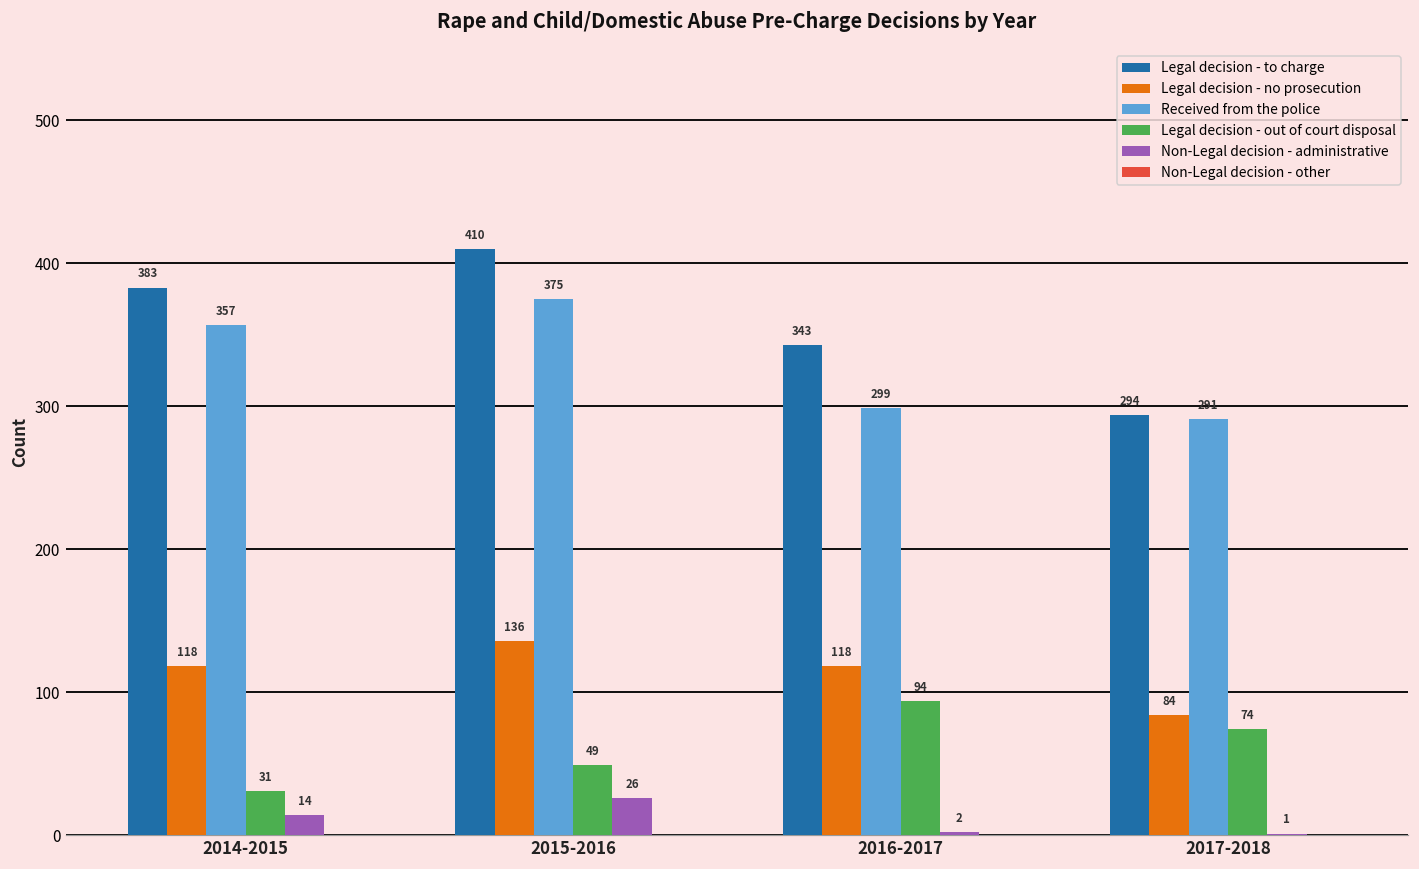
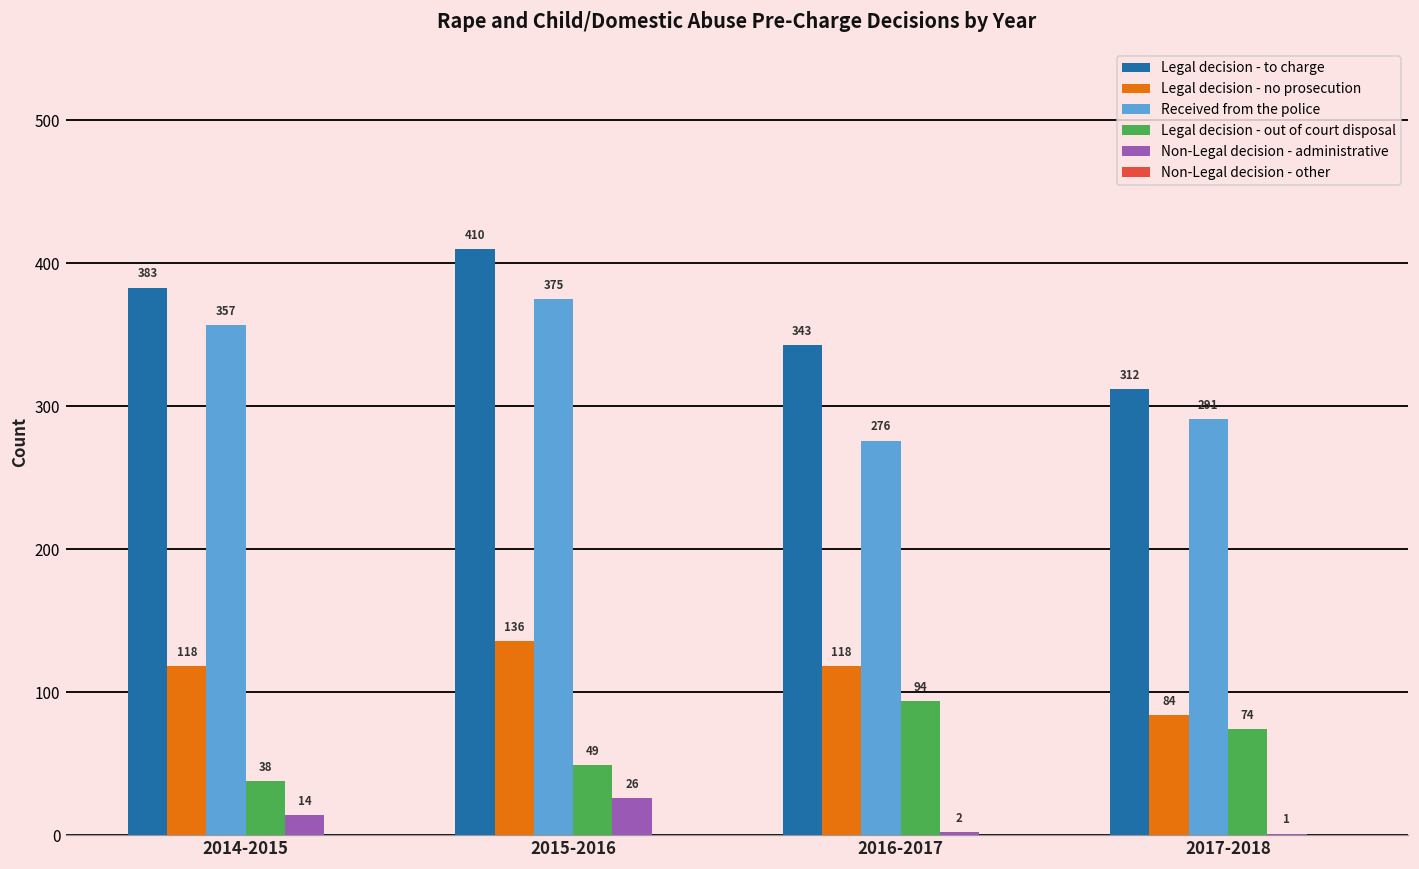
  {
    "Legal decision - to charge": {
      "2014-2015": 383,
      "2015-2016": 410,
      "2016-2017": 343,
-     "2017-2018": 294
+     "2017-2018": 312
    },
    "Legal decision - no prosecution": {
      "2014-2015": 118,
      "2015-2016": 136,
      "2016-2017": 118,
      "2017-2018": 84
    },
    "Received from the police": {
      "2014-2015": 357,
      "2015-2016": 375,
-     "2016-2017": 299,
+     "2016-2017": 276,
      "2017-2018": 291
    },
    "Legal decision - out of court disposal": {
-     "2014-2015": 31,
+     "2014-2015": 38,
      "2015-2016": 49,
      "2016-2017": 94,
      "2017-2018": 74
    },
    "Non-Legal decision - administrative": {
      "2014-2015": 14,
      "2015-2016": 26,
      "2016-2017": 2,
      "2017-2018": 1
    },
    "Non-Legal decision - other": {
      "2014-2015": 0,
      "2015-2016": 0,
      "2016-2017": 0,
      "2017-2018": 0
    }
  }
